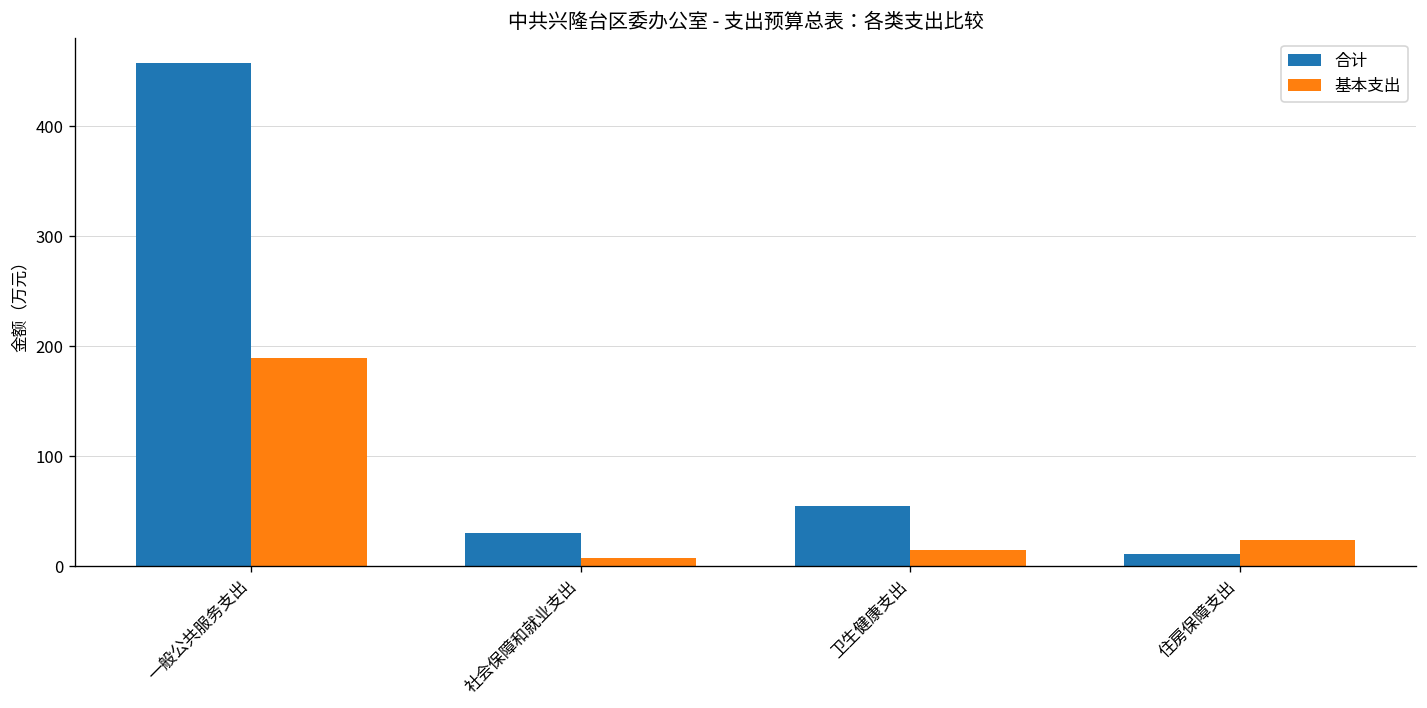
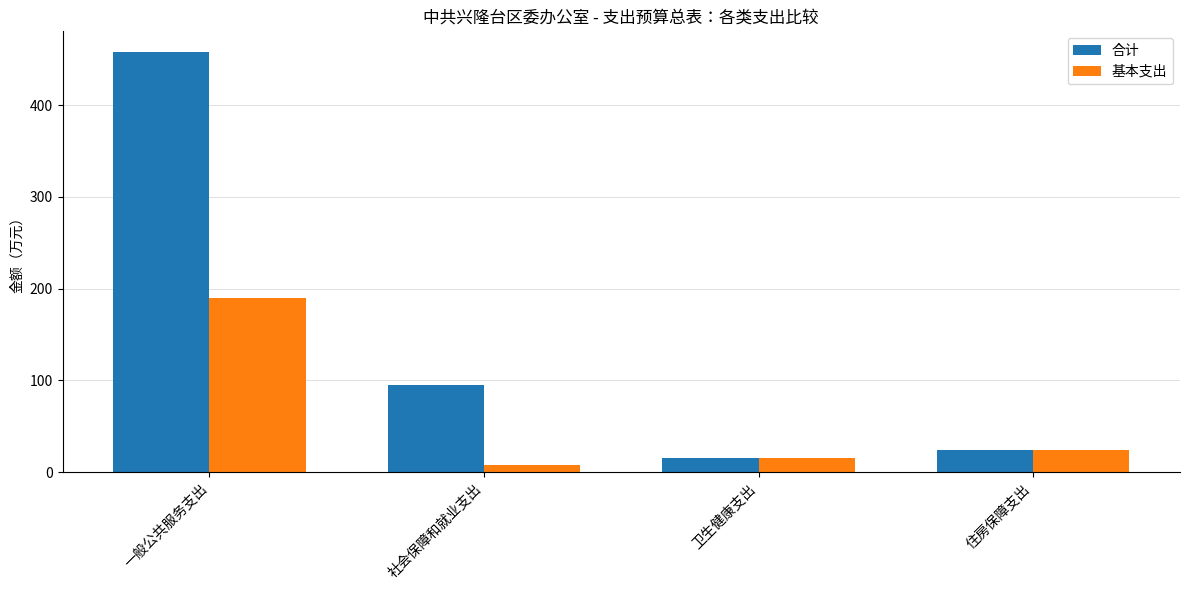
  {
    "合计": {
      "一般公共服务支出": 460,
-     "社会保障和就业支出": 30,
-     "卫生健康支出": 50,
-     "住房保障支出": 10
+     "社会保障和就业支出": 90,
+     "卫生健康支出": 20,
+     "住房保障支出": 20
    },
    "基本支出": {
      "一般公共服务支出": 190,
      "社会保障和就业支出": 10,
      "卫生健康支出": 20,
      "住房保障支出": 20
    }
  }
